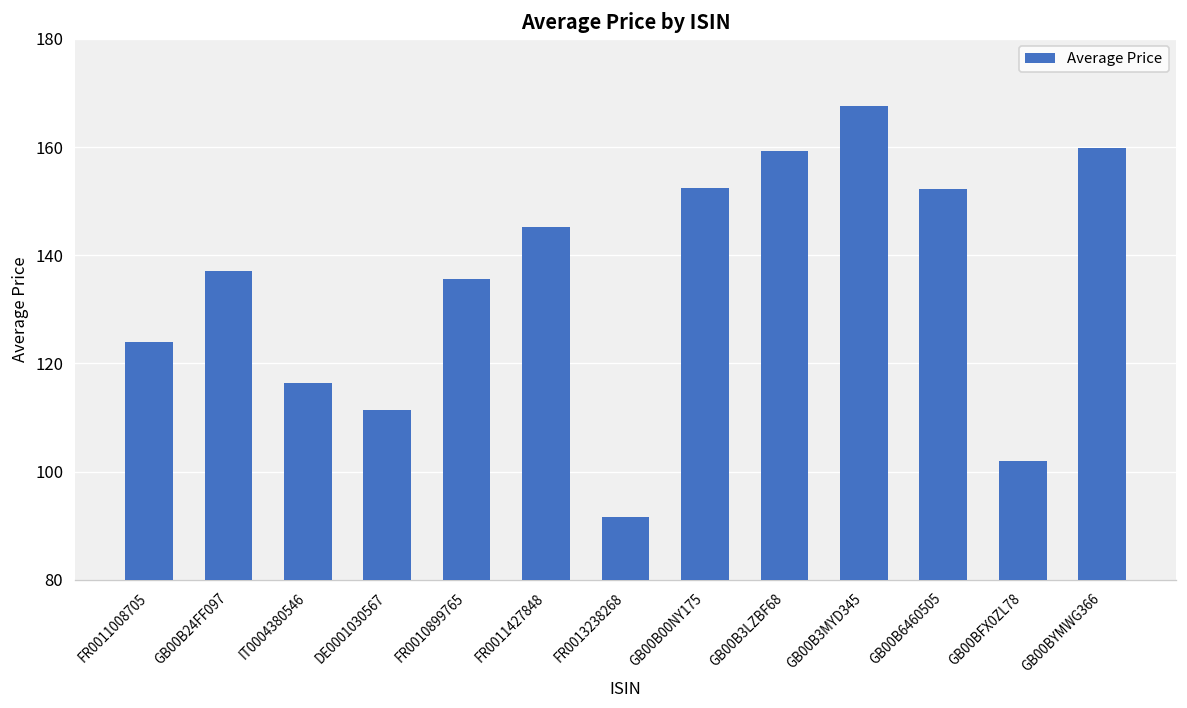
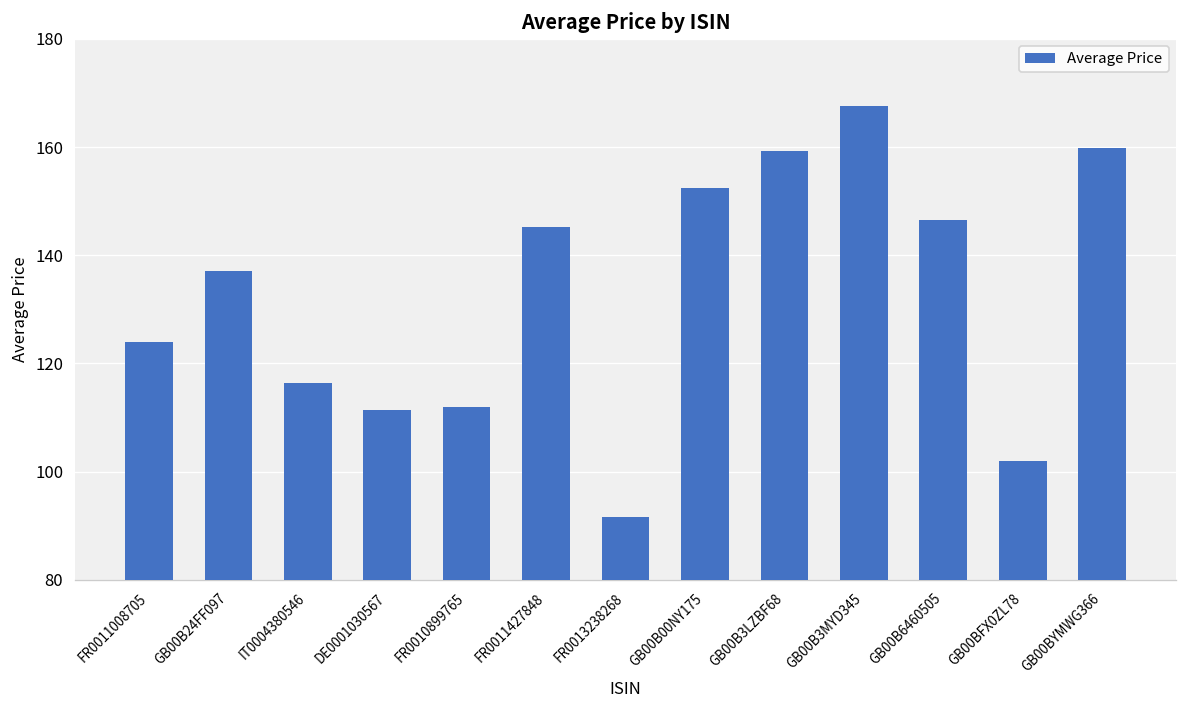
  {
    "FR0011008705": 124,
    "GB00B24FF097": 137,
    "IT0004380546": 116,
    "DE0001030567": 111,
-   "FR0010899765": 136,
+   "FR0010899765": 112,
    "FR0011427848": 145,
    "FR0013238268": 92,
    "GB00B00NY175": 152,
    "GB00B3LZBF68": 159,
    "GB00B3MYD345": 168,
-   "GB00B6460505": 152,
+   "GB00B6460505": 147,
    "GB00BFX0ZL78": 102,
    "GB00BYMWG366": 160
  }
